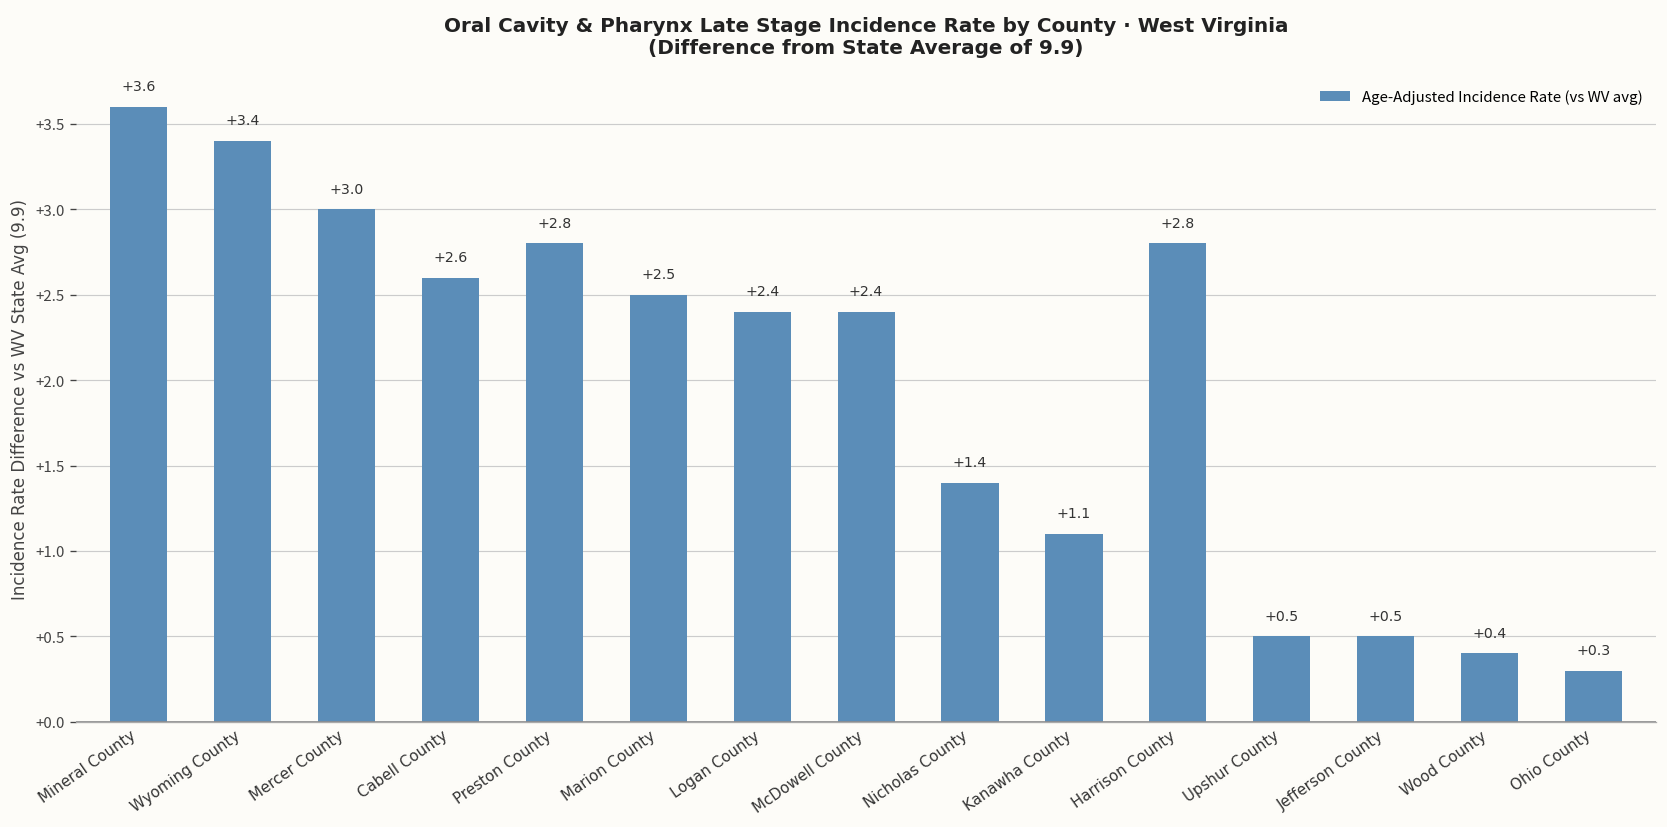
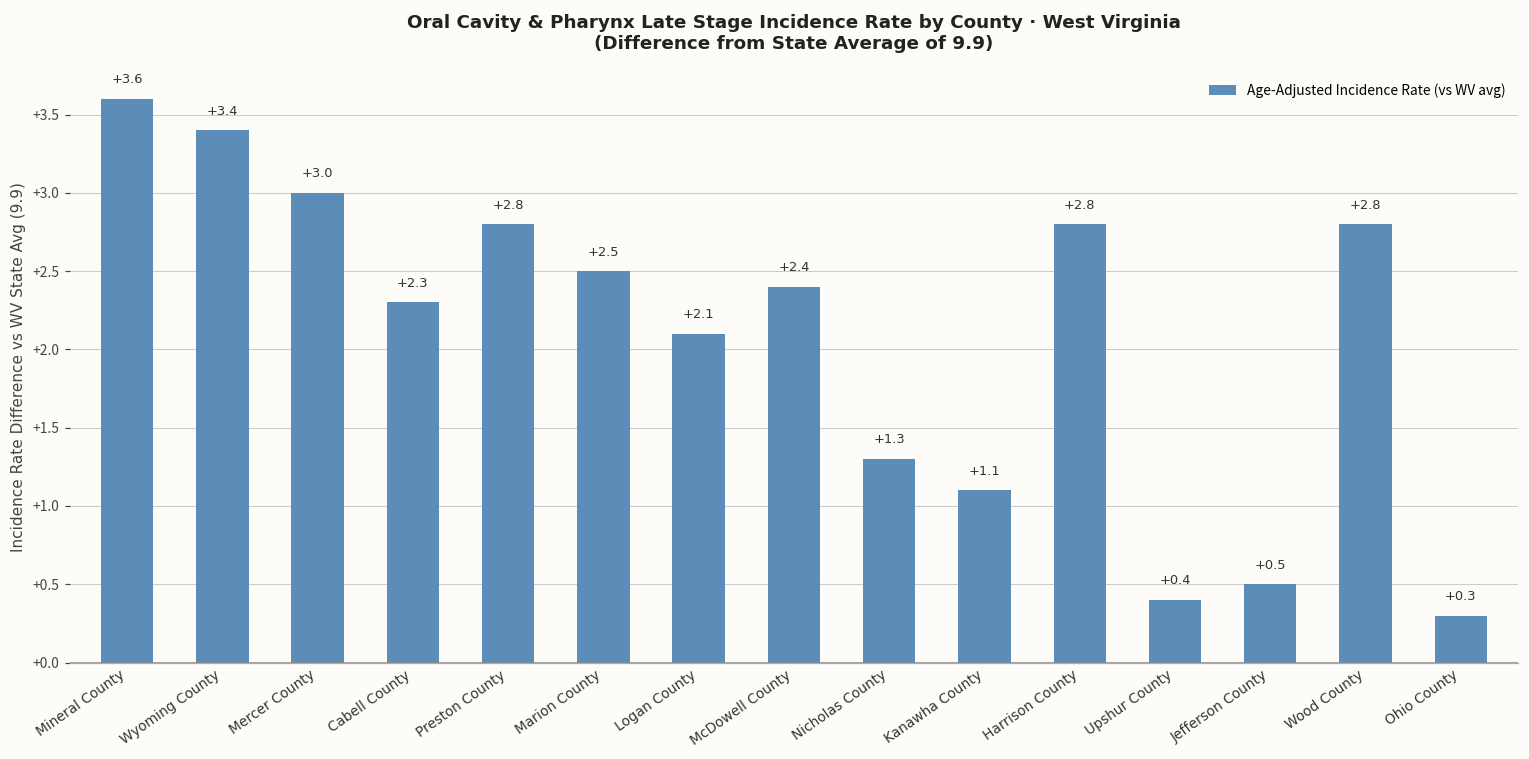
  {
    "Mineral County": "+3.6",
    "Wyoming County": "+3.4",
    "Mercer County": "+3.0",
-   "Cabell County": "+2.6",
+   "Cabell County": "+2.3",
    "Preston County": "+2.8",
    "Marion County": "+2.5",
-   "Logan County": "+2.4",
+   "Logan County": "+2.1",
    "McDowell County": "+2.4",
-   "Nicholas County": "+1.4",
+   "Nicholas County": "+1.3",
    "Kanawha County": "+1.1",
    "Harrison County": "+2.8",
-   "Upshur County": "+0.5",
+   "Upshur County": "+0.4",
    "Jefferson County": "+0.5",
-   "Wood County": "+0.4",
+   "Wood County": "+2.8",
    "Ohio County": "+0.3"
  }
